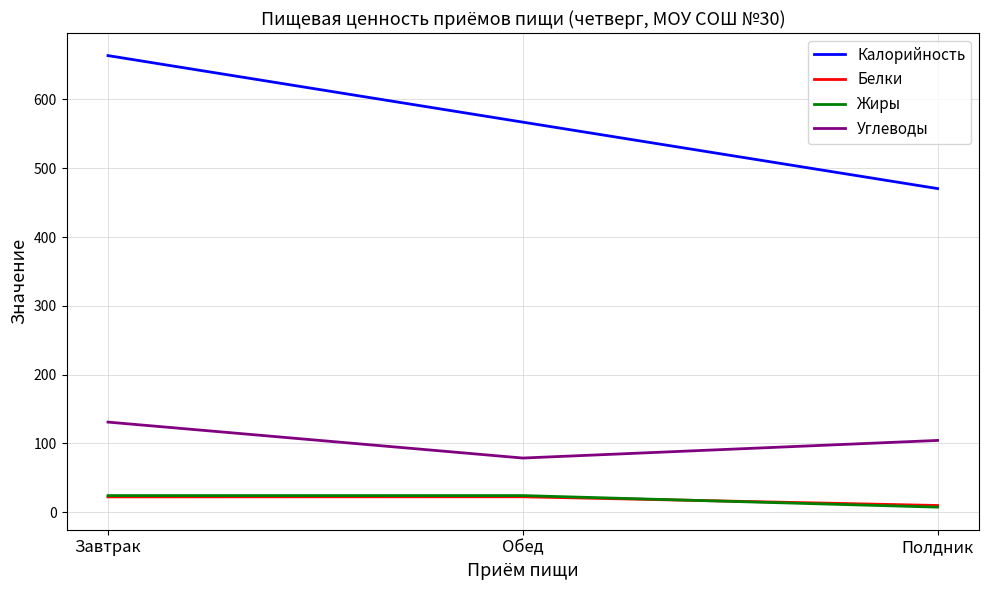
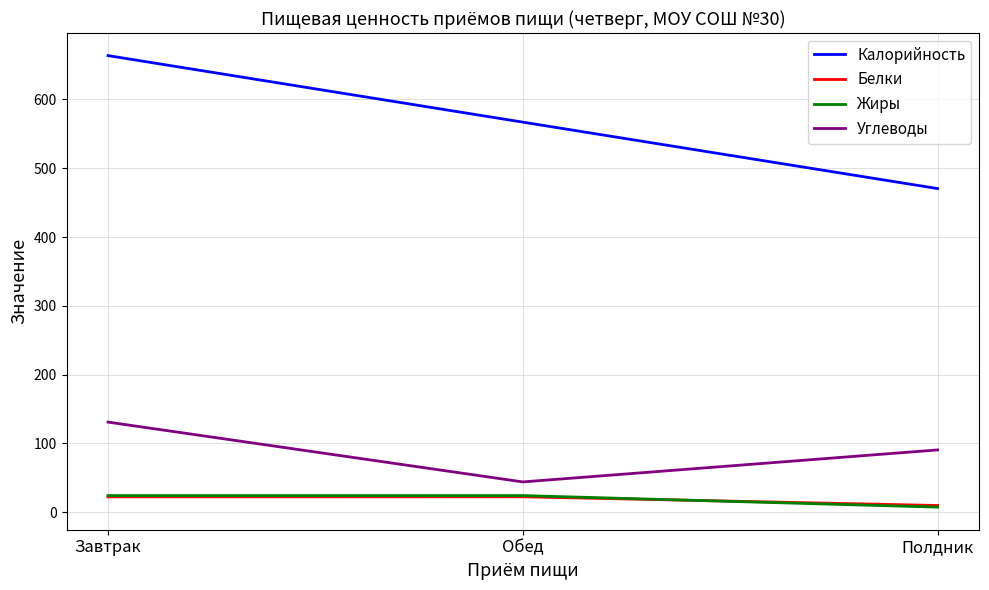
  {
    "Калорийность": {
      "Завтрак": 660,
      "Обед": 570,
      "Полдник": 470
    },
    "Углеводы": {
      "Завтрак": 130,
-     "Обед": 80,
-     "Полдник": 100
+     "Обед": 40,
+     "Полдник": 90
    }
  }
